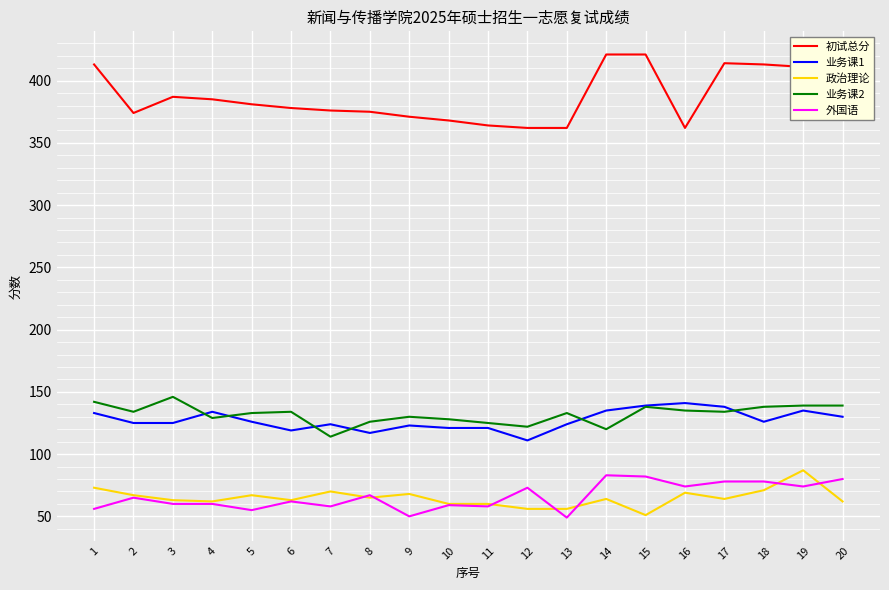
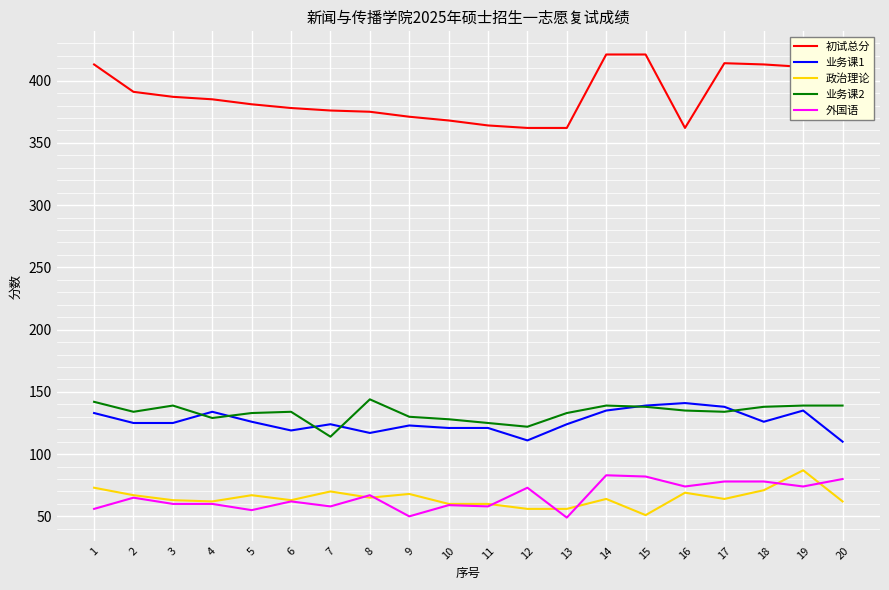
  {
    "初试总分": {
      "1": 413,
-     "2": 374,
+     "2": 391,
      "3": 387,
      "4": 385,
      "5": 381,
      "6": 378,
      "7": 376,
      "8": 375,
      "9": 371,
      "10": 368,
      "11": 364,
      "12": 362,
      "13": 362,
      "14": 421,
      "15": 421,
      "16": 362,
      "17": 414,
      "18": 413
    },
    "业务课1": {
      "1": 133,
      "2": 125,
      "3": 125,
      "4": 134,
      "5": 126,
      "6": 119,
      "7": 124,
      "8": 117,
      "9": 123,
      "10": 121,
      "11": 121,
      "12": 111,
      "13": 124,
      "14": 135,
      "16": 141,
      "17": 138,
      "18": 126,
      "19": 135,
-     "20": 130
+     "20": 110
    },
    "政治理论": {
      "1": 73,
      "3": 63,
      "5": 67,
      "7": 70,
      "9": 68,
      "12": 56,
      "13": 56,
      "14": 64,
      "15": 51,
      "16": 69,
      "17": 64,
      "18": 71,
      "19": 87,
      "20": 62
    },
    "业务课2": {
      "1": 142,
      "2": 134,
-     "3": 146,
+     "3": 139,
      "4": 129,
      "5": 133,
      "6": 134,
      "7": 114,
-     "8": 126,
+     "8": 144,
      "9": 130,
      "10": 128,
      "11": 125,
      "12": 122,
      "13": 133,
-     "14": 120,
+     "14": 139,
      "16": 135,
      "17": 134,
      "18": 138,
      "19": 139,
      "20": 139
    },
    "外国语": {
      "1": 56,
      "3": 60,
      "5": 55,
      "7": 58,
      "9": 50,
      "12": 73,
      "13": 49,
      "14": 83,
      "15": 82,
      "16": 74,
      "17": 78,
      "18": 78,
      "19": 74,
      "20": 80
    }
  }
